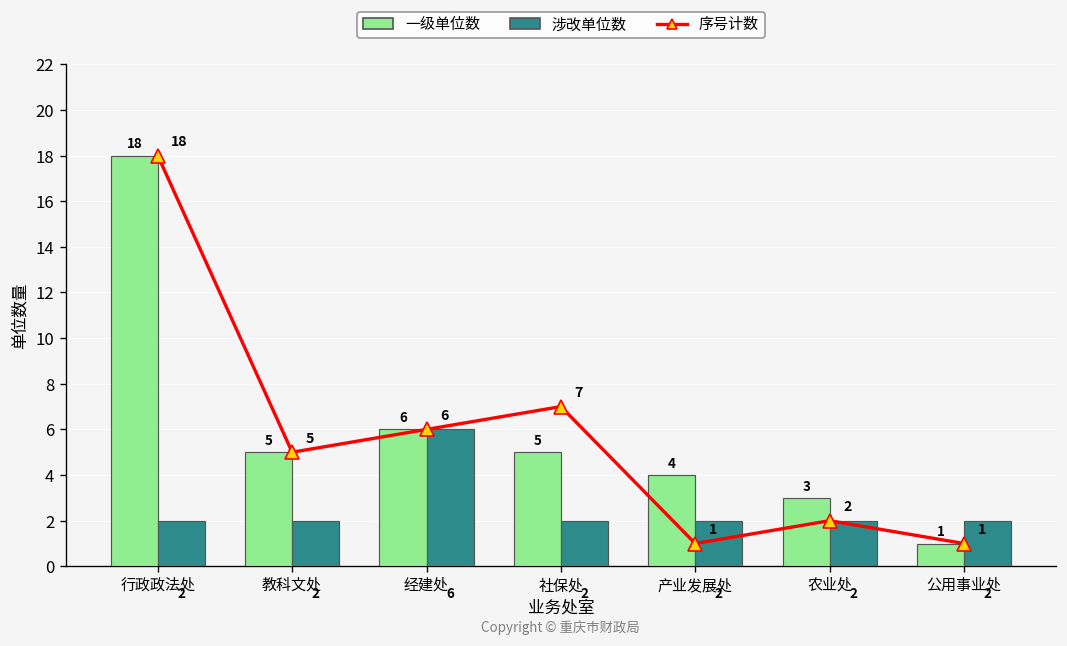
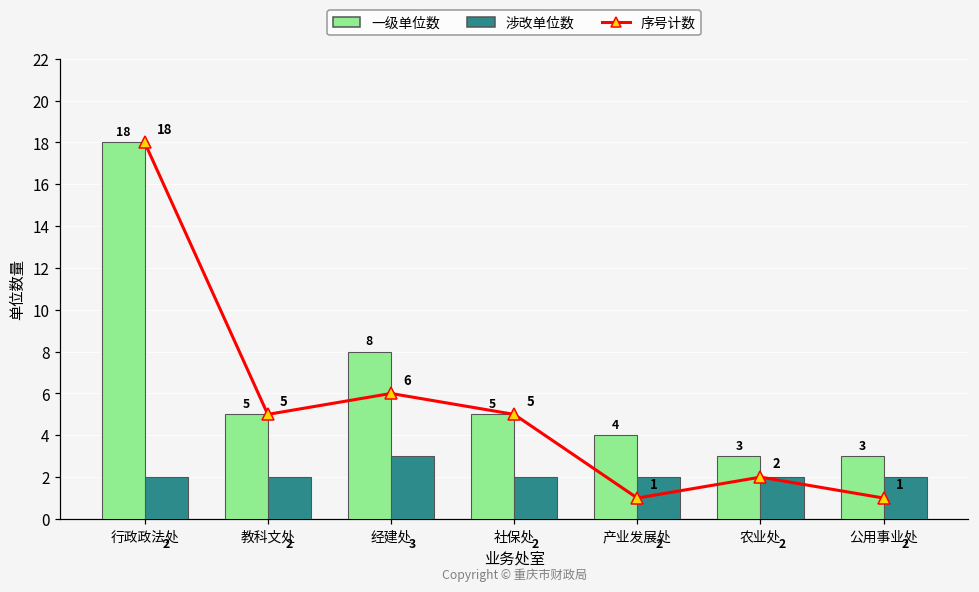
  {
    "一级单位数": {
      "行政政法处": 18,
      "教科文处": 5,
-     "经建处": 6,
+     "经建处": 8,
      "社保处": 5,
      "产业发展处": 4,
      "农业处": 3,
-     "公用事业处": 1
+     "公用事业处": 3
    },
    "序号计数": {
      "行政政法处": 18,
      "教科文处": 5,
-     "社保处": 7,
+     "社保处": 5,
      "产业发展处": 1,
      "公用事业处": 1
    },
    "涉改单位数": {
-     "经建处": 6,
+     "经建处": 3,
      "农业处": 2
    }
  }
